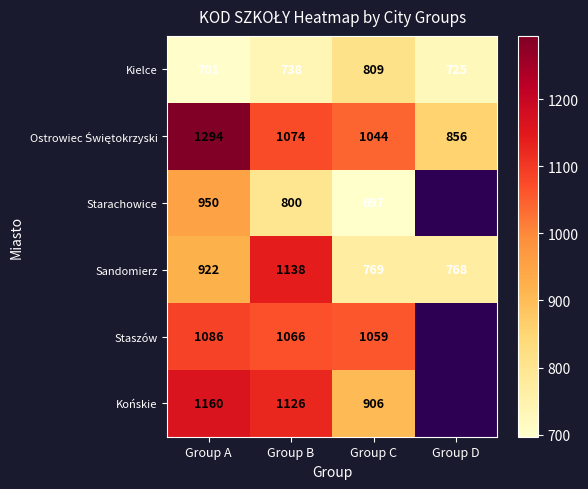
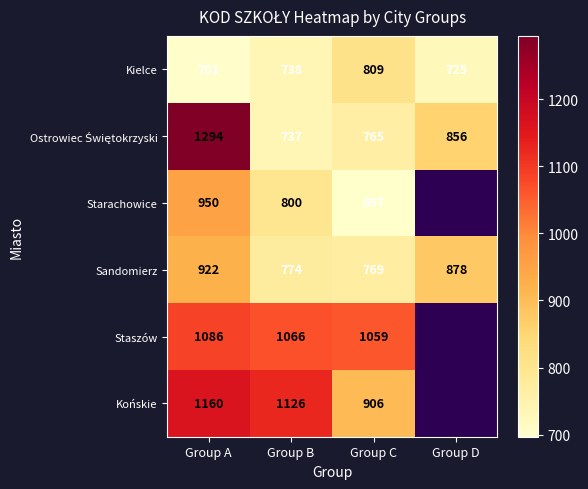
  {
    "Kielce": {
      "Group A": 701,
      "Group B": 738,
      "Group C": 809,
      "Group D": 725
    },
    "Ostrowiec Świętokrzyski": {
      "Group A": 1294,
-     "Group B": 1074,
-     "Group C": 1044,
+     "Group B": 737,
+     "Group C": 765,
      "Group D": 856
    },
    "Starachowice": {
      "Group A": 950,
      "Group B": 800,
      "Group C": 697
    },
    "Sandomierz": {
      "Group A": 922,
-     "Group B": 1138,
+     "Group B": 774,
      "Group C": 769,
-     "Group D": 768
+     "Group D": 878
    },
    "Staszów": {
      "Group A": 1086,
      "Group B": 1066,
      "Group C": 1059
    },
    "Końskie": {
      "Group A": 1160,
      "Group B": 1126,
      "Group C": 906
    }
  }
